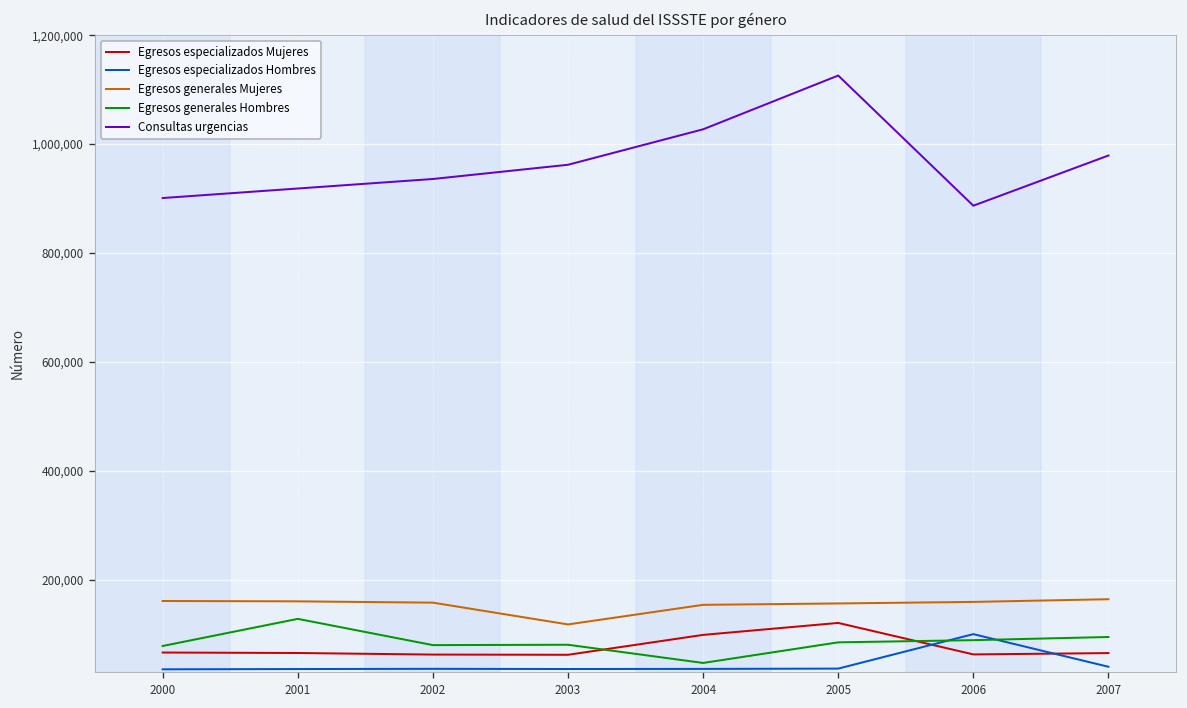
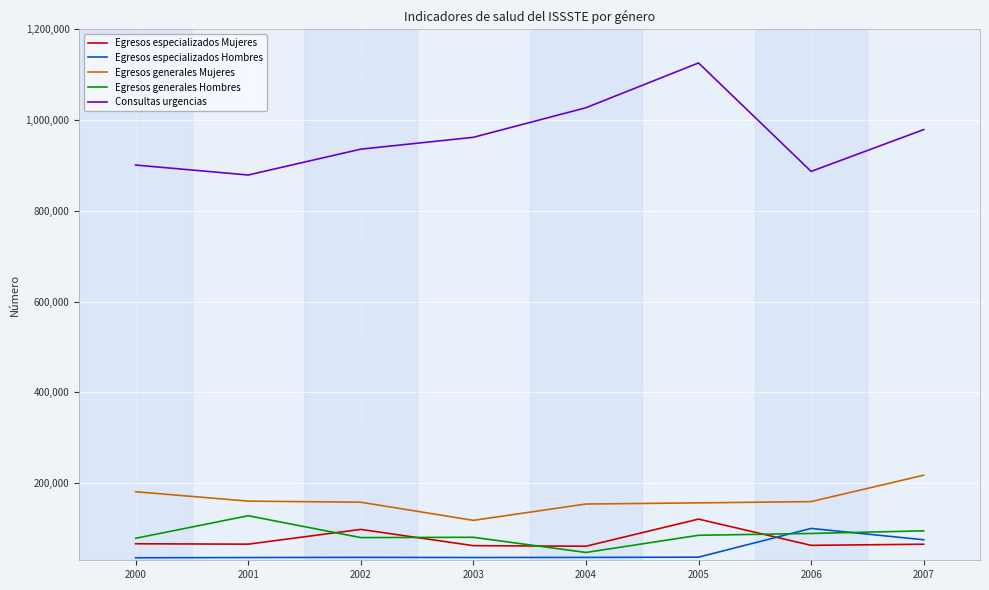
  {
    "Egresos especializados Mujeres": {
      "2000": "70,000",
      "2001": "70,000",
-     "2002": "60,000",
+     "2002": "100,000",
      "2003": "60,000",
-     "2004": "100,000",
+     "2004": "60,000",
      "2005": "120,000",
      "2006": "60,000",
      "2007": "70,000"
    },
    "Egresos especializados Hombres": {
      "2000": "40,000",
      "2001": "40,000",
      "2002": "40,000",
      "2003": "40,000",
      "2004": "40,000",
      "2005": "40,000",
      "2006": "100,000",
-     "2007": "40,000"
+     "2007": "80,000"
    },
    "Egresos generales Mujeres": {
-     "2000": "160,000",
+     "2000": "180,000",
      "2001": "160,000",
      "2002": "160,000",
      "2003": "120,000",
      "2004": "150,000",
      "2005": "160,000",
      "2006": "160,000",
-     "2007": "160,000"
+     "2007": "220,000"
    },
    "Egresos generales Hombres": {
      "2000": "80,000",
      "2001": "130,000",
      "2002": "80,000",
      "2003": "80,000",
      "2004": "50,000",
      "2005": "90,000",
      "2006": "90,000",
      "2007": "90,000"
    },
    "Consultas urgencias": {
      "2000": "900,000",
-     "2001": "920,000",
+     "2001": "880,000",
      "2002": "940,000",
      "2003": "960,000",
      "2004": "1,030,000",
      "2005": "1,130,000",
      "2006": "890,000",
      "2007": "980,000"
    }
  }
